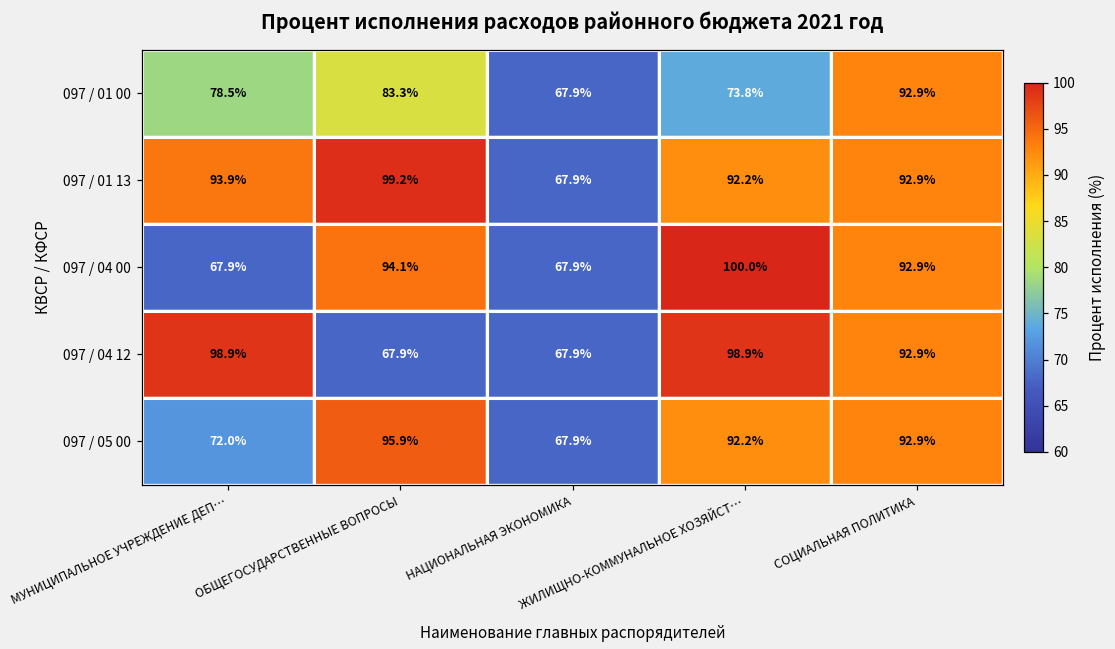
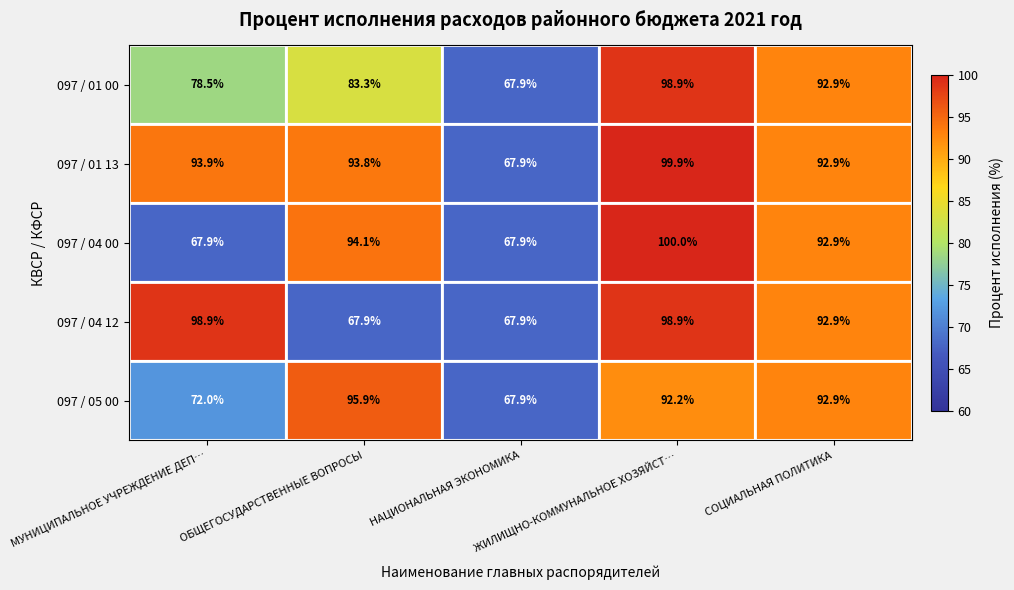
  {
    "097 / 01 00": {
      "МУНИЦИПАЛЬНОЕ УЧРЕЖДЕНИЕ ДЕП…": "78.5%",
      "ОБЩЕГОСУДАРСТВЕННЫЕ ВОПРОСЫ": "83.3%",
      "НАЦИОНАЛЬНАЯ ЭКОНОМИКА": "67.9%",
-     "ЖИЛИЩНО-КОММУНАЛЬНОЕ ХОЗЯЙСТ…": "73.8%",
+     "ЖИЛИЩНО-КОММУНАЛЬНОЕ ХОЗЯЙСТ…": "98.9%",
      "СОЦИАЛЬНАЯ ПОЛИТИКА": "92.9%"
    },
    "097 / 01 13": {
      "МУНИЦИПАЛЬНОЕ УЧРЕЖДЕНИЕ ДЕП…": "93.9%",
-     "ОБЩЕГОСУДАРСТВЕННЫЕ ВОПРОСЫ": "99.2%",
+     "ОБЩЕГОСУДАРСТВЕННЫЕ ВОПРОСЫ": "93.8%",
      "НАЦИОНАЛЬНАЯ ЭКОНОМИКА": "67.9%",
-     "ЖИЛИЩНО-КОММУНАЛЬНОЕ ХОЗЯЙСТ…": "92.2%",
+     "ЖИЛИЩНО-КОММУНАЛЬНОЕ ХОЗЯЙСТ…": "99.9%",
      "СОЦИАЛЬНАЯ ПОЛИТИКА": "92.9%"
    },
    "097 / 04 00": {
      "МУНИЦИПАЛЬНОЕ УЧРЕЖДЕНИЕ ДЕП…": "67.9%",
      "ОБЩЕГОСУДАРСТВЕННЫЕ ВОПРОСЫ": "94.1%",
      "НАЦИОНАЛЬНАЯ ЭКОНОМИКА": "67.9%",
      "ЖИЛИЩНО-КОММУНАЛЬНОЕ ХОЗЯЙСТ…": "100.0%",
      "СОЦИАЛЬНАЯ ПОЛИТИКА": "92.9%"
    },
    "097 / 04 12": {
      "МУНИЦИПАЛЬНОЕ УЧРЕЖДЕНИЕ ДЕП…": "98.9%",
      "ОБЩЕГОСУДАРСТВЕННЫЕ ВОПРОСЫ": "67.9%",
      "НАЦИОНАЛЬНАЯ ЭКОНОМИКА": "67.9%",
      "ЖИЛИЩНО-КОММУНАЛЬНОЕ ХОЗЯЙСТ…": "98.9%",
      "СОЦИАЛЬНАЯ ПОЛИТИКА": "92.9%"
    },
    "097 / 05 00": {
      "МУНИЦИПАЛЬНОЕ УЧРЕЖДЕНИЕ ДЕП…": "72.0%",
      "ОБЩЕГОСУДАРСТВЕННЫЕ ВОПРОСЫ": "95.9%",
      "НАЦИОНАЛЬНАЯ ЭКОНОМИКА": "67.9%",
      "ЖИЛИЩНО-КОММУНАЛЬНОЕ ХОЗЯЙСТ…": "92.2%",
      "СОЦИАЛЬНАЯ ПОЛИТИКА": "92.9%"
    }
  }
